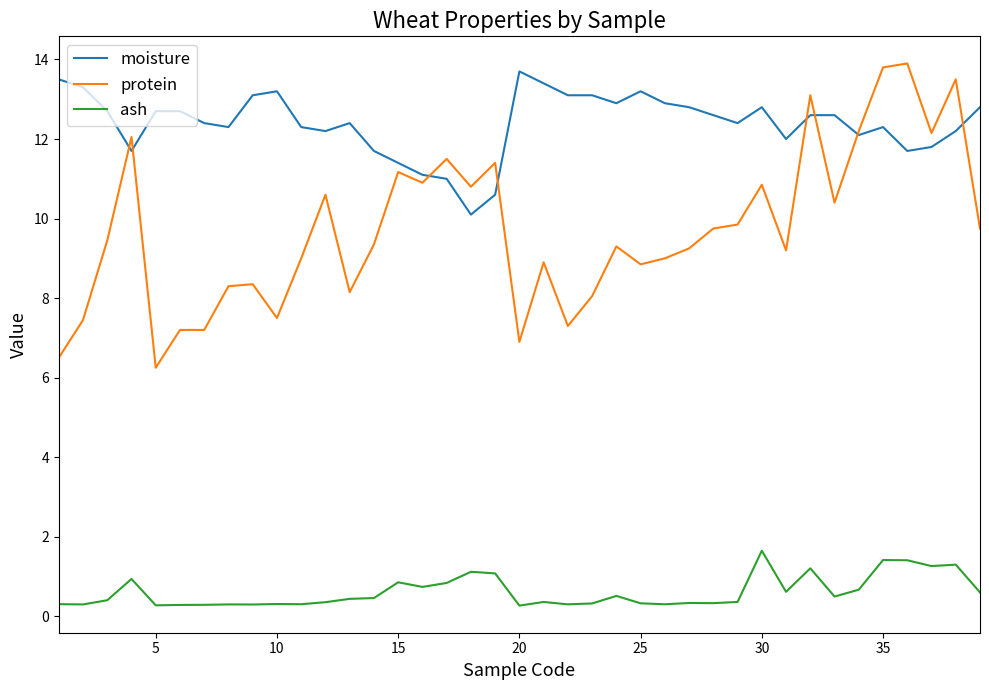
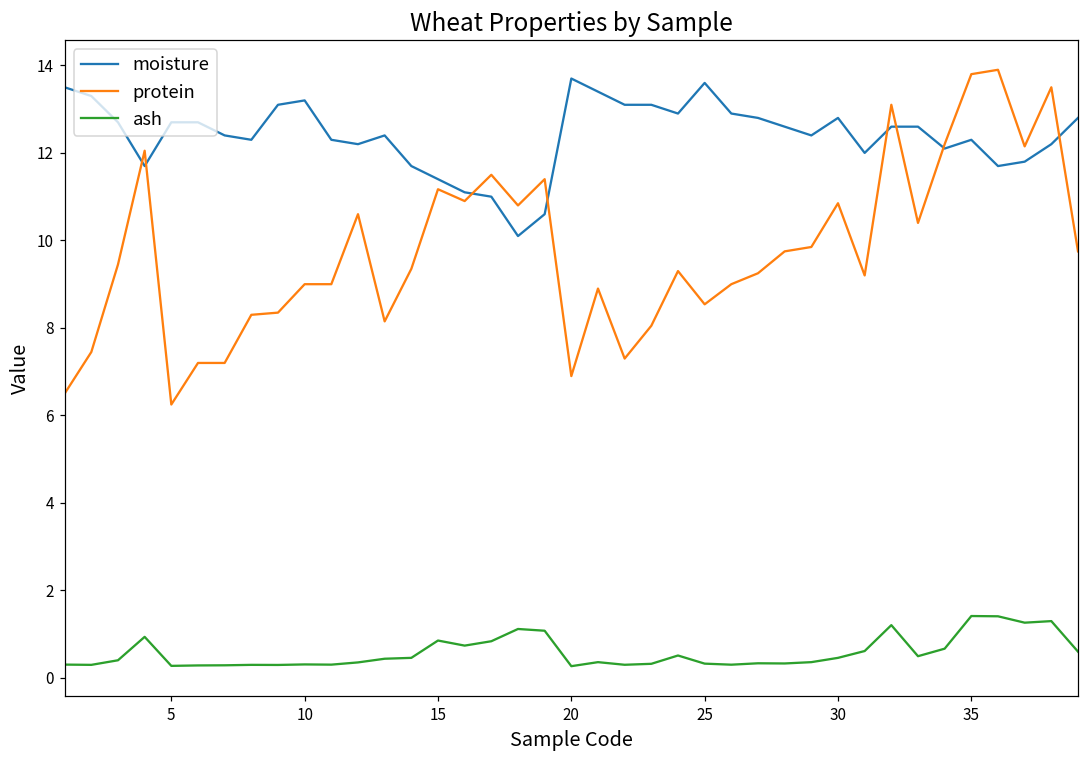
  {
    "moisture": {
      "10": 13.2,
      "15": 11.4,
      "20": 13.7,
-     "25": 13.2,
+     "25": 13.6,
      "30": 12.8,
      "35": 12.3
    },
    "protein": {
      "5": 6.3,
-     "10": 7.5,
+     "10": 9.0,
      "15": 11.2,
      "20": 6.9,
-     "25": 8.9,
+     "25": 8.5,
      "30": 10.9,
      "35": 13.8
    },
    "ash": {
      "5": 0.3,
      "10": 0.3,
      "15": 0.9,
      "20": 0.3,
      "25": 0.3,
-     "30": 1.7,
+     "30": 0.5,
      "35": 1.4
    }
  }
